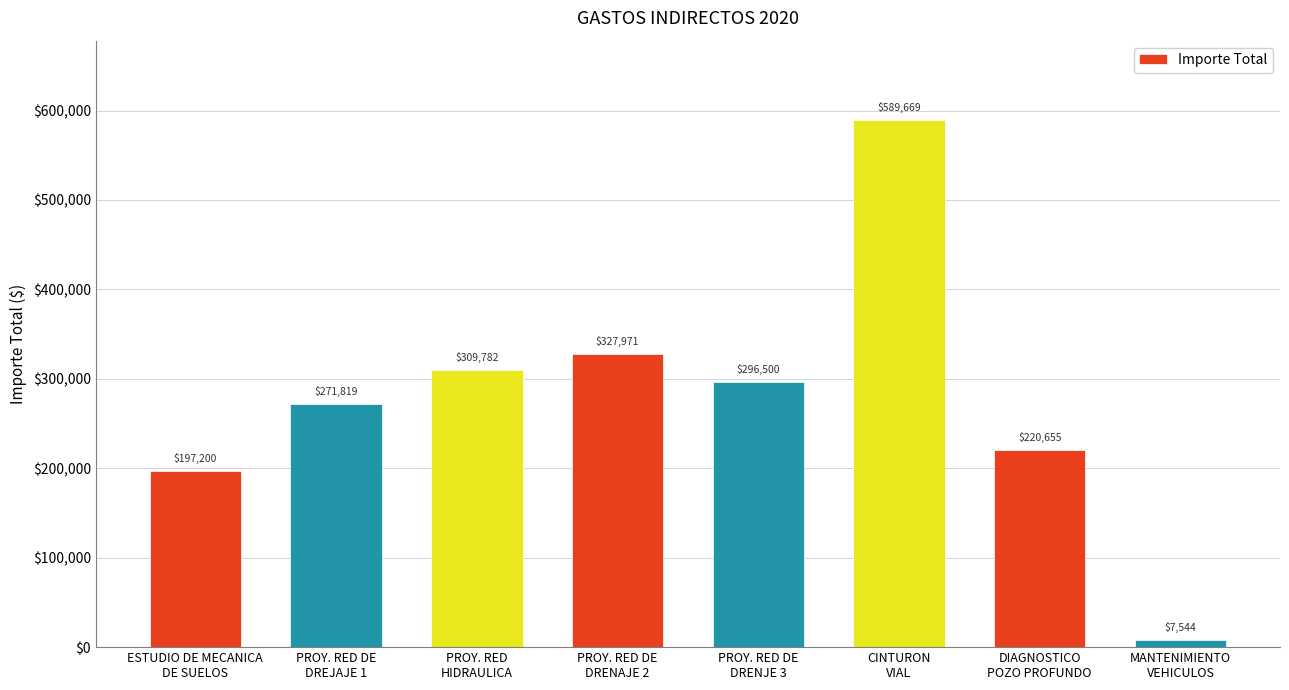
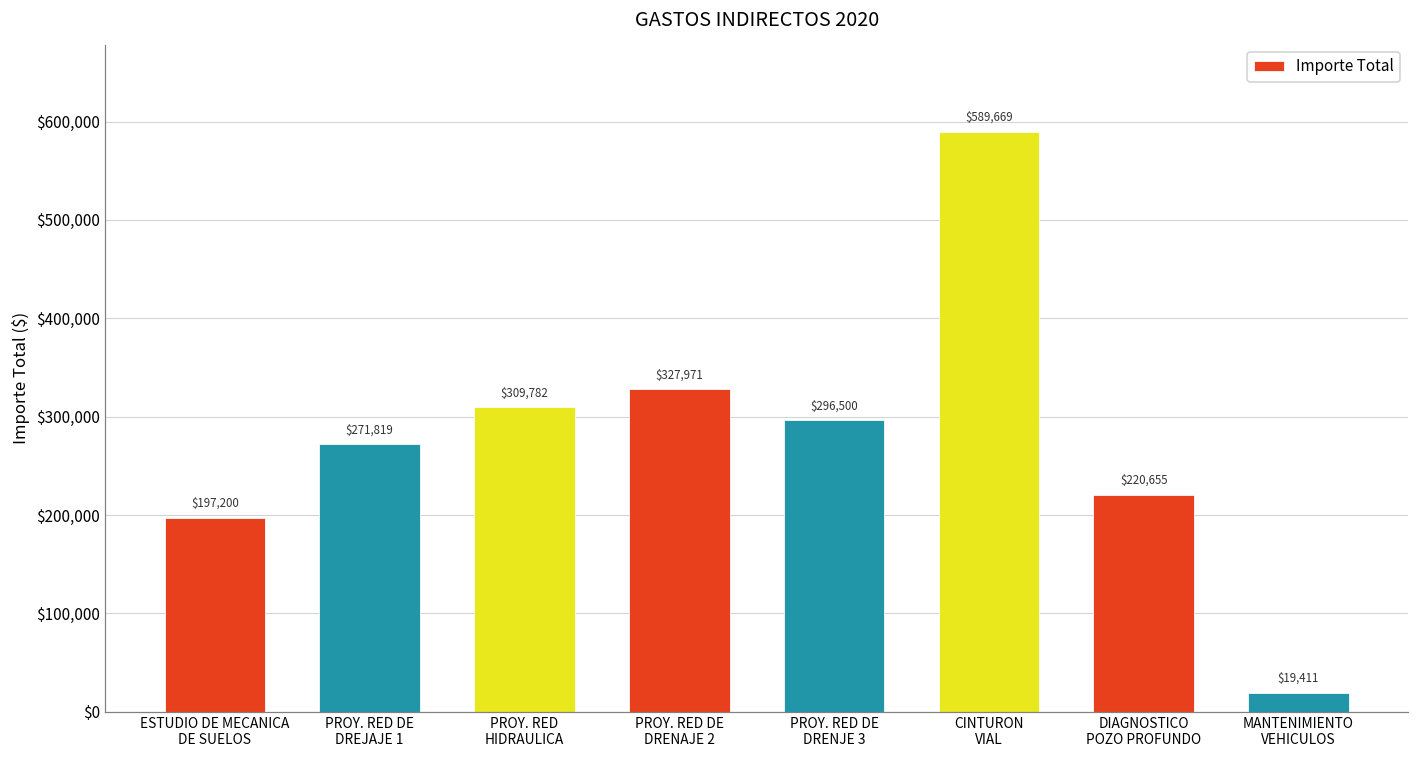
  {
    "ESTUDIO DE MECANICA DE SUELOS": "$197,200",
    "PROY. RED DE DREJAJE 1": "$271,819",
    "PROY. RED HIDRAULICA": "$309,782",
    "PROY. RED DE DRENAJE 2": "$327,971",
    "PROY. RED DE DRENJE 3": "$296,500",
    "CINTURON VIAL": "$589,669",
    "DIAGNOSTICO POZO PROFUNDO": "$220,655",
-   "MANTENIMIENTO VEHICULOS": "$7,544"
+   "MANTENIMIENTO VEHICULOS": "$19,411"
  }
